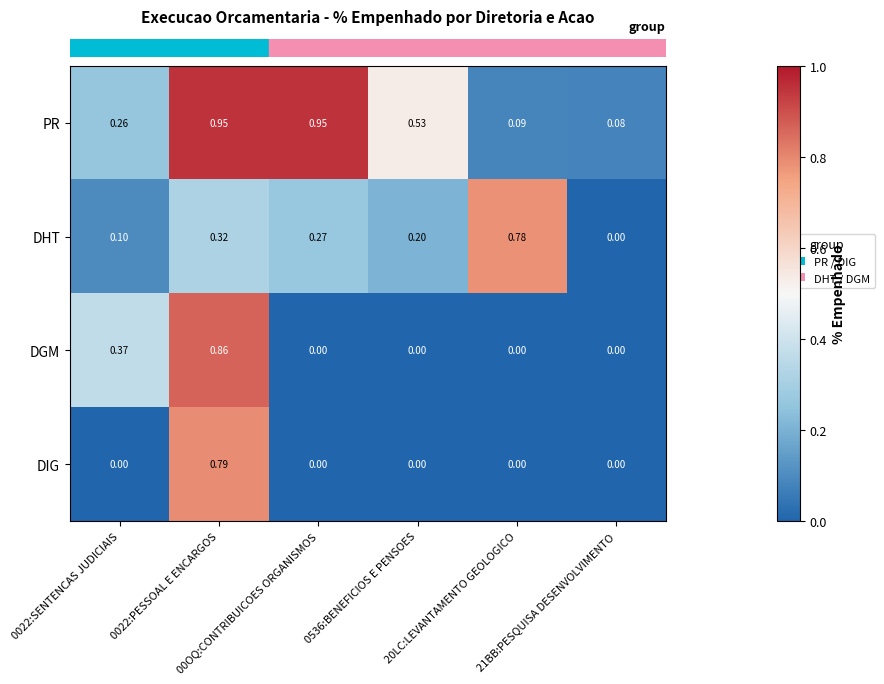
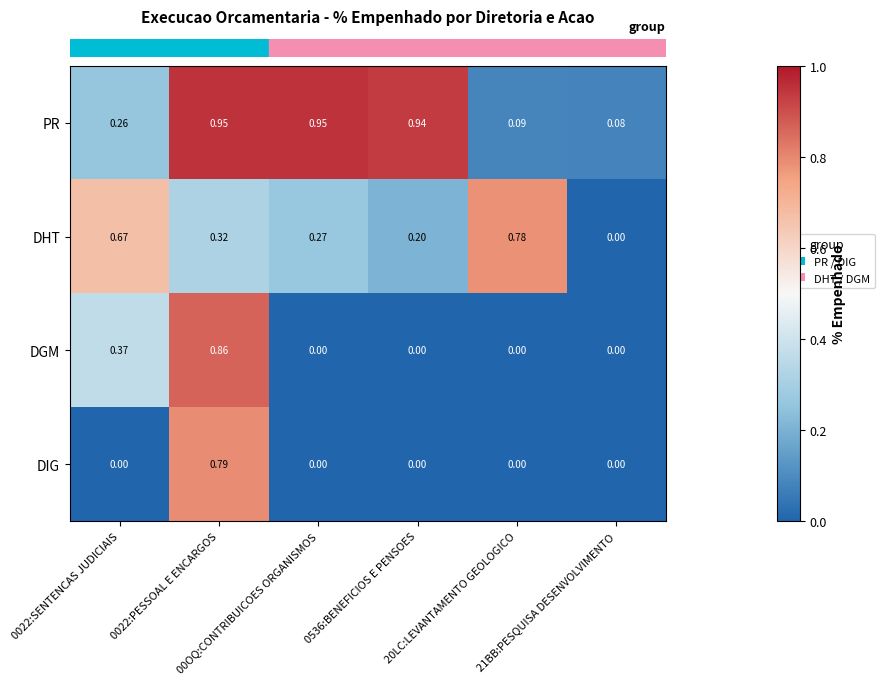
  {
    "PR": {
      "0022:SENTENCAS JUDICIAIS": 0.26,
      "0022:PESSOAL E ENCARGOS": 0.95,
      "00OQ:CONTRIBUICOES ORGANISMOS": 0.95,
-     "0536:BENEFICIOS E PENSOES": 0.53,
+     "0536:BENEFICIOS E PENSOES": 0.94,
      "20LC:LEVANTAMENTO GEOLOGICO": 0.09,
      "21BB:PESQUISA DESENVOLVIMENTO": 0.08
    },
    "DHT": {
-     "0022:SENTENCAS JUDICIAIS": 0.10,
+     "0022:SENTENCAS JUDICIAIS": 0.67,
      "0022:PESSOAL E ENCARGOS": 0.32,
      "00OQ:CONTRIBUICOES ORGANISMOS": 0.27,
      "0536:BENEFICIOS E PENSOES": 0.20,
      "20LC:LEVANTAMENTO GEOLOGICO": 0.78,
      "21BB:PESQUISA DESENVOLVIMENTO": 0.00
    },
    "DGM": {
      "0022:SENTENCAS JUDICIAIS": 0.37,
      "0022:PESSOAL E ENCARGOS": 0.86,
      "00OQ:CONTRIBUICOES ORGANISMOS": 0.00,
      "0536:BENEFICIOS E PENSOES": 0.00,
      "20LC:LEVANTAMENTO GEOLOGICO": 0.00,
      "21BB:PESQUISA DESENVOLVIMENTO": 0.00
    },
    "DIG": {
      "0022:SENTENCAS JUDICIAIS": 0.00,
      "0022:PESSOAL E ENCARGOS": 0.79,
      "00OQ:CONTRIBUICOES ORGANISMOS": 0.00,
      "0536:BENEFICIOS E PENSOES": 0.00,
      "20LC:LEVANTAMENTO GEOLOGICO": 0.00,
      "21BB:PESQUISA DESENVOLVIMENTO": 0.00
    }
  }
